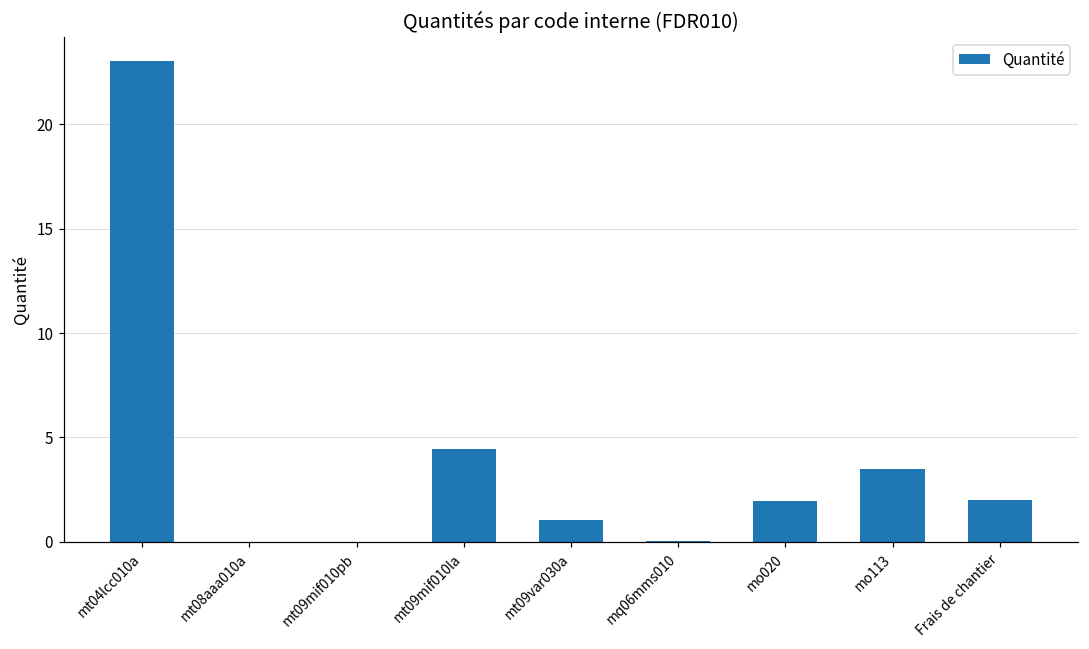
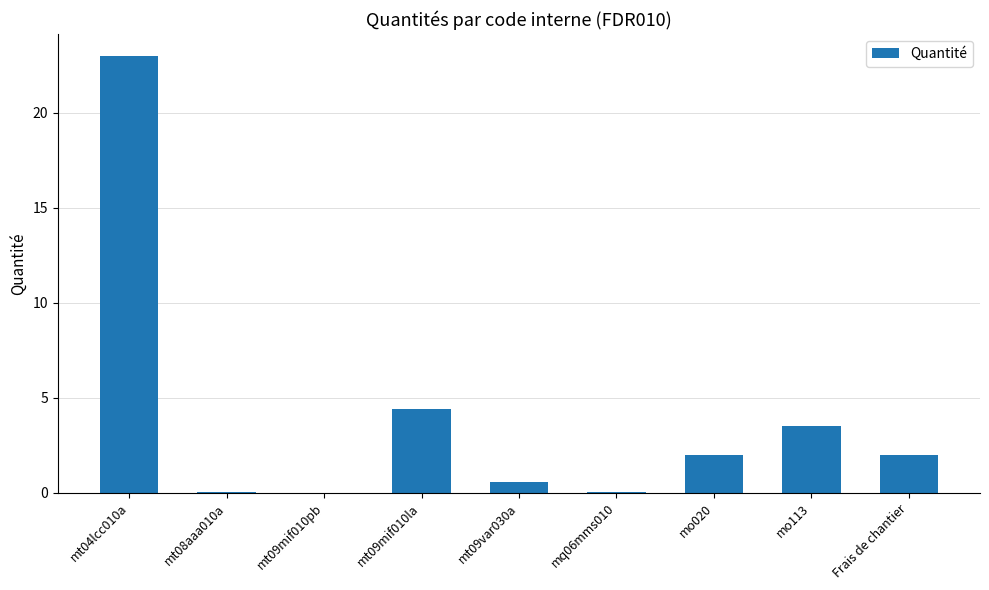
  {
    "mt04lcc010a": 23.0,
    "mt09mif010la": 4.4,
-   "mt09var030a": 1.1,
+   "mt09var030a": 0.6,
    "mo020": 2.0,
    "mo113": 3.5,
    "Frais de chantier": 2.0
  }
